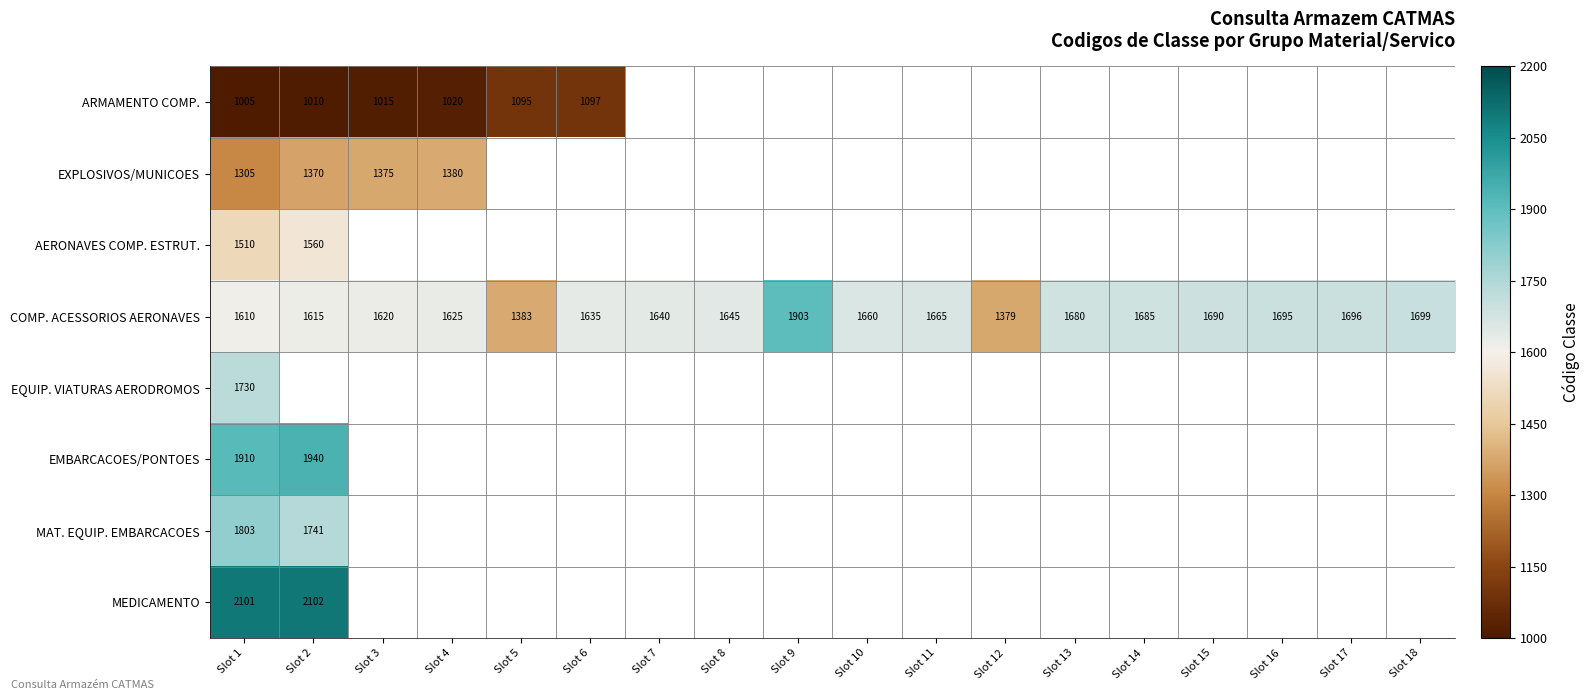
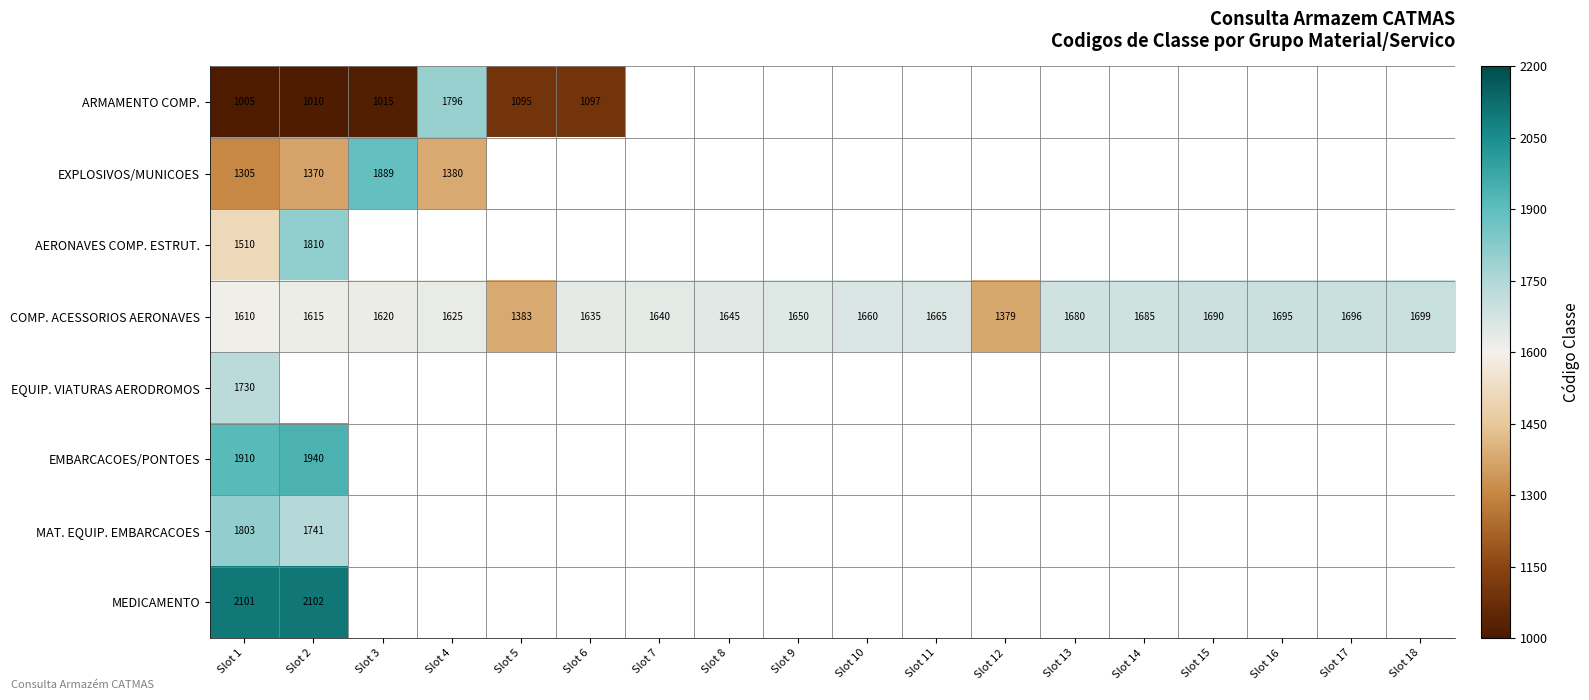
  {
    "ARMAMENTO COMP.": {
      "Slot 1": 1005,
      "Slot 2": 1010,
      "Slot 3": 1015,
-     "Slot 4": 1020,
+     "Slot 4": 1796,
      "Slot 5": 1095,
      "Slot 6": 1097
    },
    "EXPLOSIVOS/MUNICOES": {
      "Slot 1": 1305,
      "Slot 2": 1370,
-     "Slot 3": 1375,
+     "Slot 3": 1889,
      "Slot 4": 1380
    },
    "AERONAVES COMP. ESTRUT.": {
      "Slot 1": 1510,
-     "Slot 2": 1560
+     "Slot 2": 1810
    },
    "COMP. ACESSORIOS AERONAVES": {
      "Slot 1": 1610,
      "Slot 2": 1615,
      "Slot 3": 1620,
      "Slot 4": 1625,
      "Slot 5": 1383,
      "Slot 6": 1635,
      "Slot 7": 1640,
      "Slot 8": 1645,
-     "Slot 9": 1903,
+     "Slot 9": 1650,
      "Slot 10": 1660,
      "Slot 11": 1665,
      "Slot 12": 1379,
      "Slot 13": 1680,
      "Slot 14": 1685,
      "Slot 15": 1690,
      "Slot 16": 1695,
      "Slot 17": 1696,
      "Slot 18": 1699
    },
    "EQUIP. VIATURAS AERODROMOS": {
      "Slot 1": 1730
    },
    "EMBARCACOES/PONTOES": {
      "Slot 1": 1910,
      "Slot 2": 1940
    },
    "MAT. EQUIP. EMBARCACOES": {
      "Slot 1": 1803,
      "Slot 2": 1741
    },
    "MEDICAMENTO": {
      "Slot 1": 2101,
      "Slot 2": 2102
    }
  }
